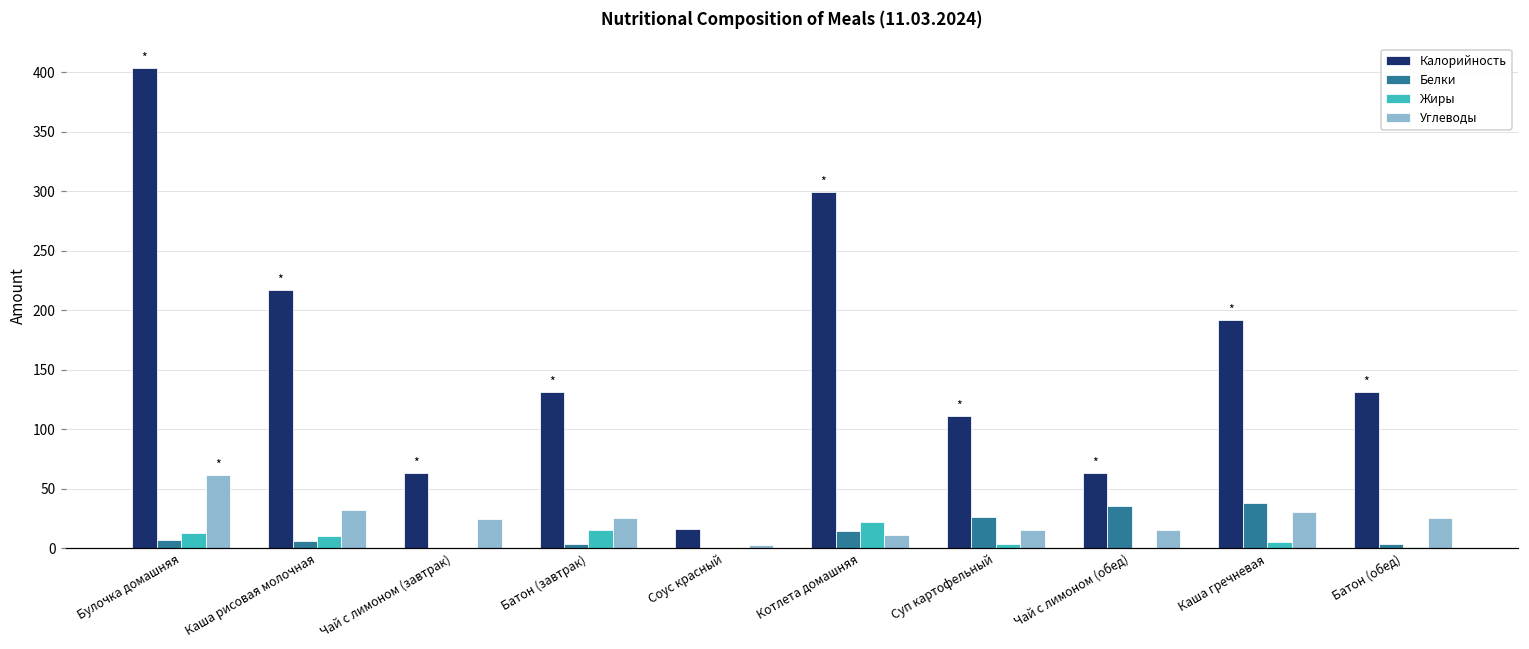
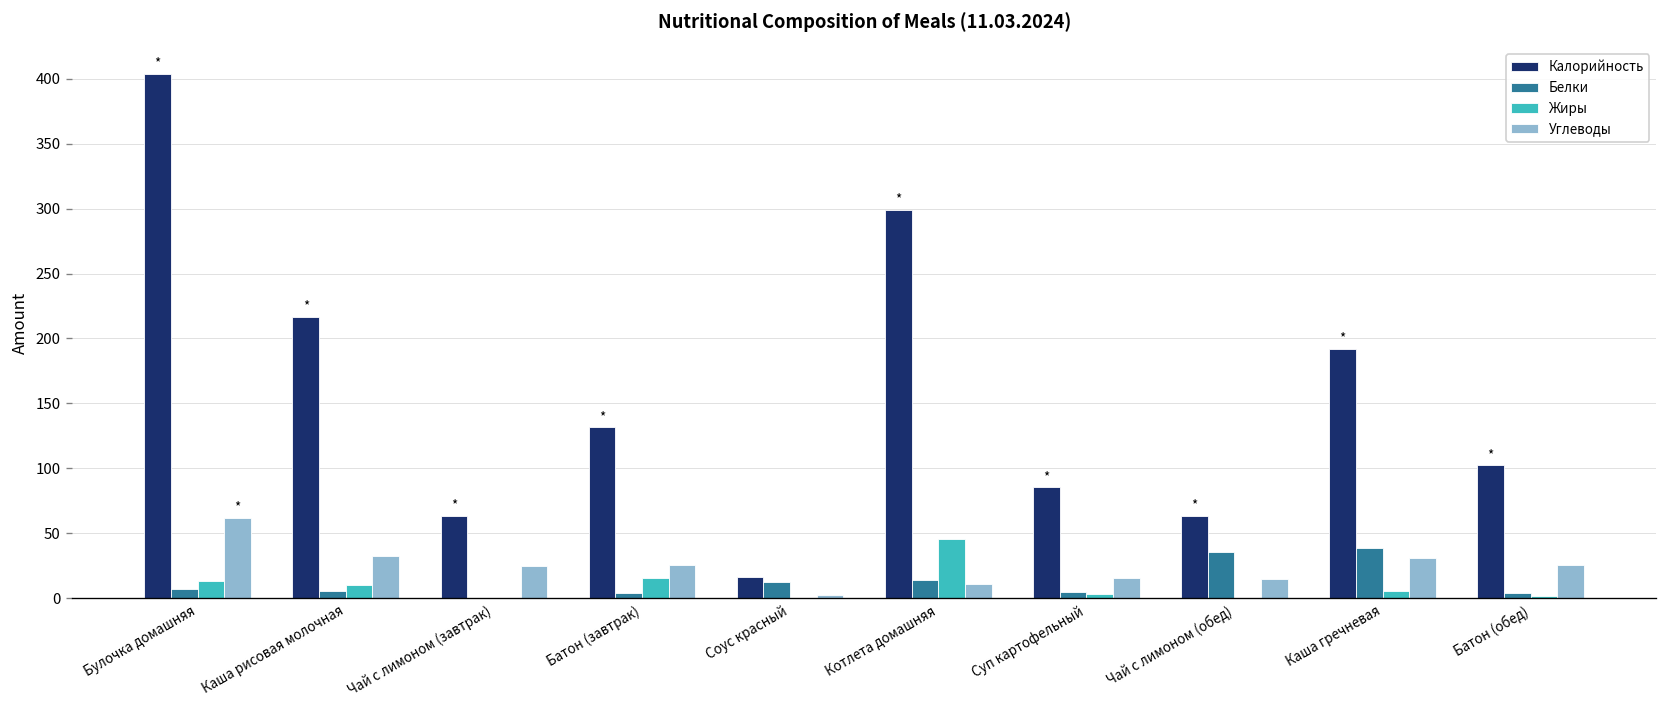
  {
    "Калорийность": {
      "Булочка домашняя": 404,
      "Каша рисовая молочная": 217,
      "Чай с лимоном (завтрак)": 63,
      "Батон (завтрак)": 132,
      "Соус красный": 16,
      "Котлета домашняя": 299,
-     "Суп картофельный": 112,
+     "Суп картофельный": 85,
      "Чай с лимоном (обед)": 63,
      "Каша гречневая": 192,
-     "Батон (обед)": 132
+     "Батон (обед)": 102
    },
    "Белки": {
      "Булочка домашняя": 7,
      "Каша рисовая молочная": 6,
      "Батон (завтрак)": 4,
-     "Соус красный": 0,
+     "Соус красный": 13,
      "Котлета домашняя": 14,
-     "Суп картофельный": 26,
+     "Суп картофельный": 4,
      "Чай с лимоном (обед)": 36,
      "Каша гречневая": 38,
      "Батон (обед)": 4
    },
    "Жиры": {
      "Булочка домашняя": 13,
      "Каша рисовая молочная": 11,
      "Батон (завтрак)": 16,
-     "Котлета домашняя": 22,
+     "Котлета домашняя": 46,
      "Суп картофельный": 3,
      "Каша гречневая": 5
    },
    "Углеводы": {
      "Булочка домашняя": 62,
      "Каша рисовая молочная": 33,
      "Чай с лимоном (завтрак)": 25,
      "Батон (завтрак)": 25,
      "Соус красный": 3,
      "Котлета домашняя": 11,
      "Суп картофельный": 16,
      "Чай с лимоном (обед)": 15,
      "Каша гречневая": 31,
      "Батон (обед)": 25
    }
  }
